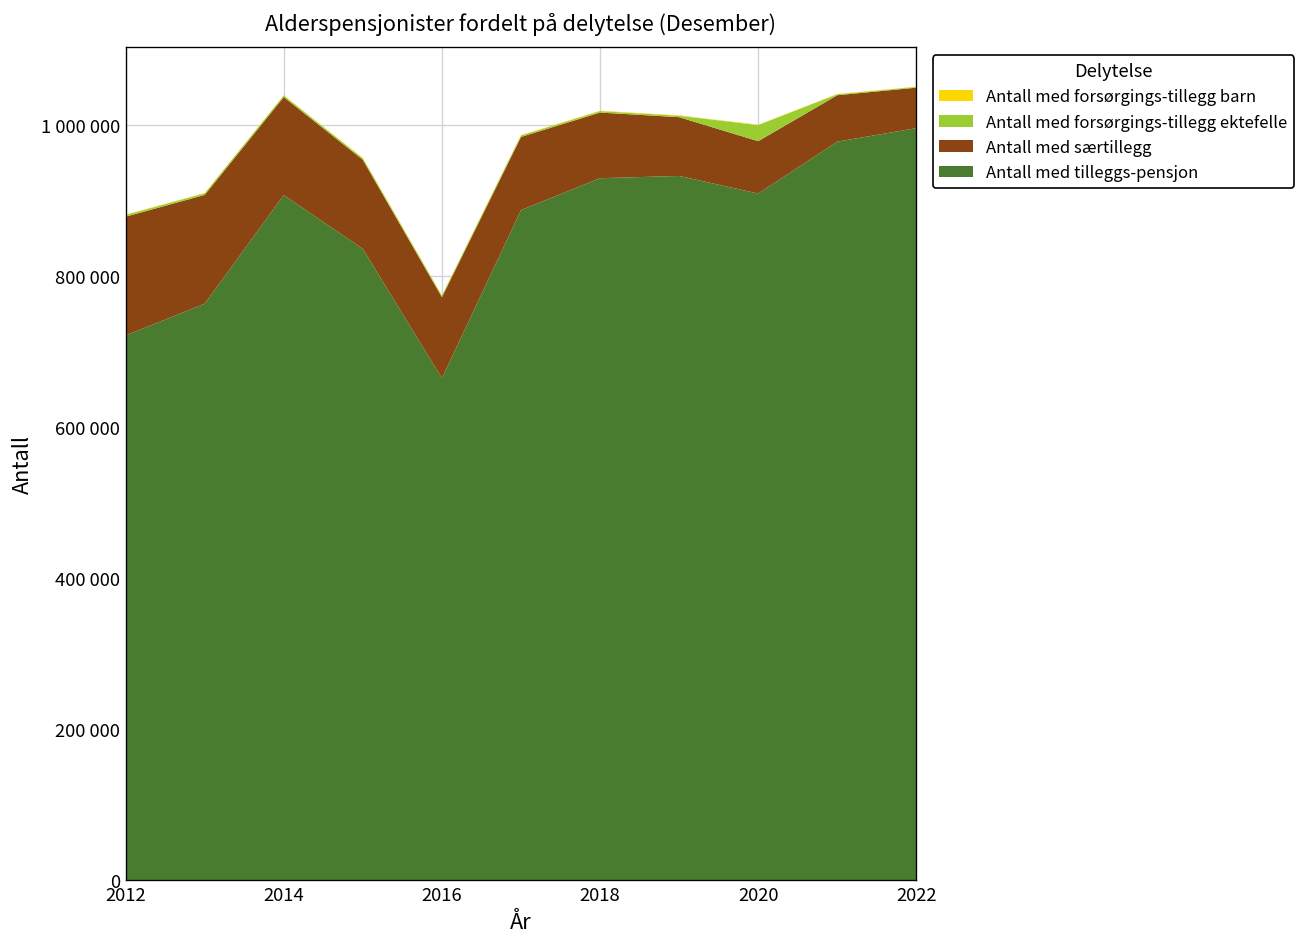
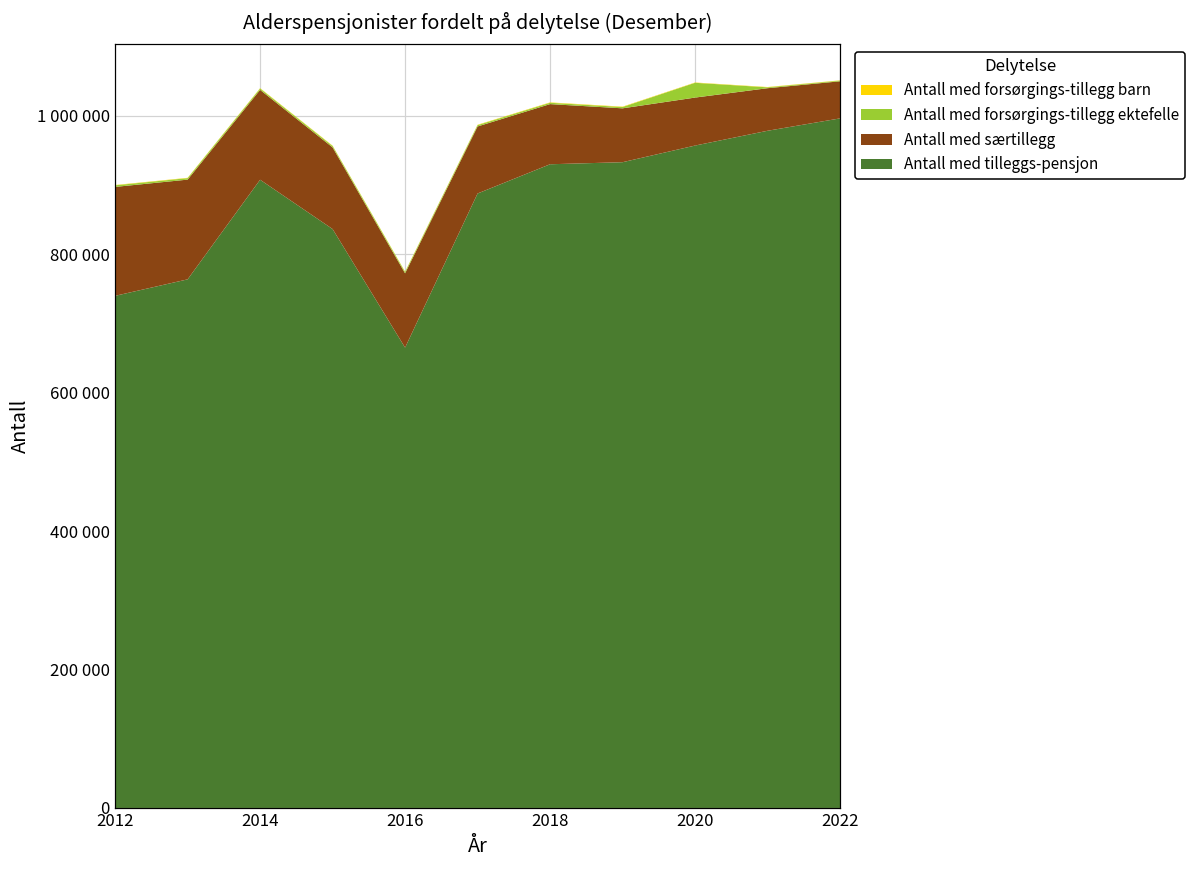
  {
    "Antall med tilleggs-pensjon": {
-     "2012": 720000,
-     "2020": 910000
+     "2012": 740000,
+     "2020": 960000
    }
  }
